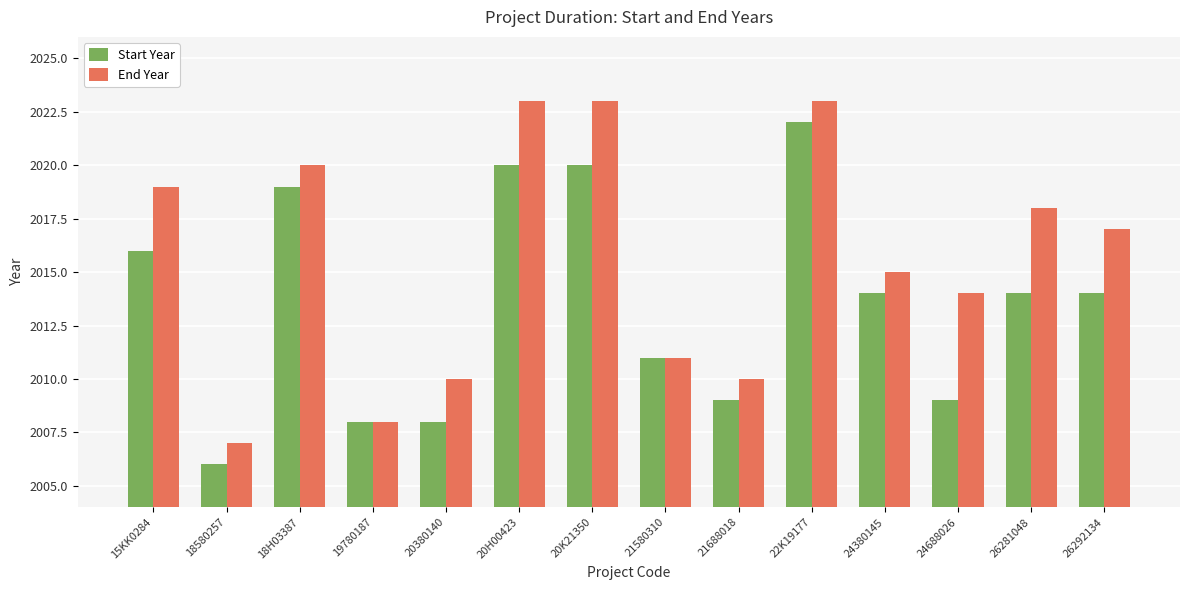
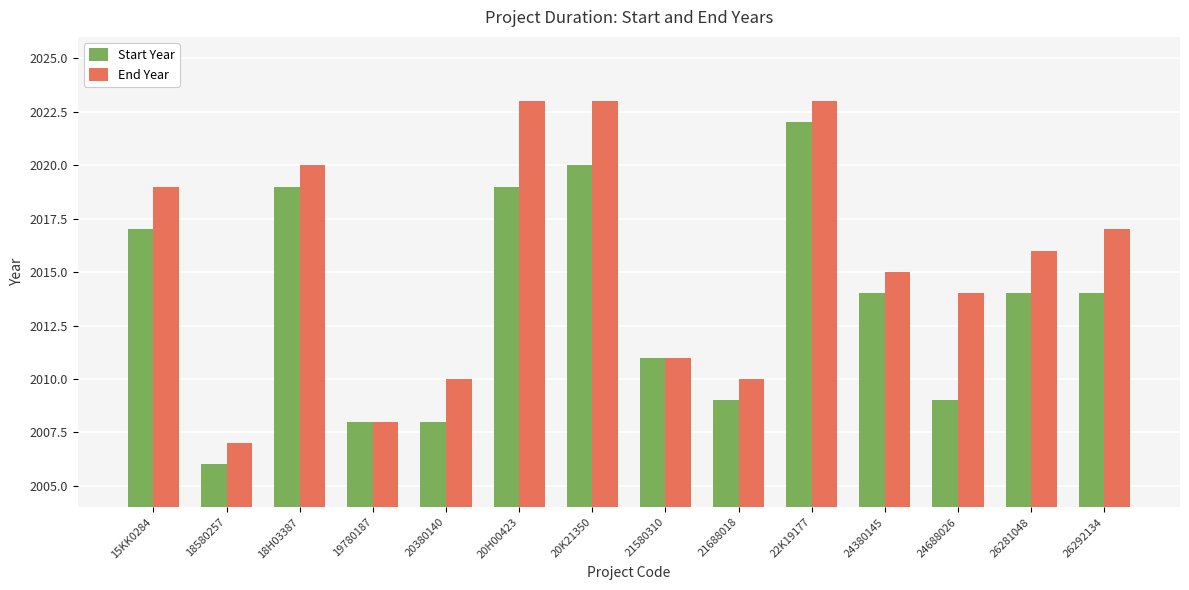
  {
    "Start Year": {
-     "15KK0284": 2016,
+     "15KK0284": 2017,
      "18580257": 2006,
      "18H03387": 2019,
      "19780187": 2008,
      "20380140": 2008,
-     "20H00423": 2020,
+     "20H00423": 2019,
      "20K21350": 2020,
      "21580310": 2011,
      "21688018": 2009,
      "22K19177": 2022,
      "24380145": 2014,
      "24688026": 2009,
      "26281048": 2014,
      "26292134": 2014
    },
    "End Year": {
      "15KK0284": 2019,
      "18580257": 2007,
      "18H03387": 2020,
      "19780187": 2008,
      "20380140": 2010,
      "20H00423": 2023,
      "20K21350": 2023,
      "21580310": 2011,
      "21688018": 2010,
      "22K19177": 2023,
      "24380145": 2015,
      "24688026": 2014,
-     "26281048": 2018,
+     "26281048": 2016,
      "26292134": 2017
    }
  }
